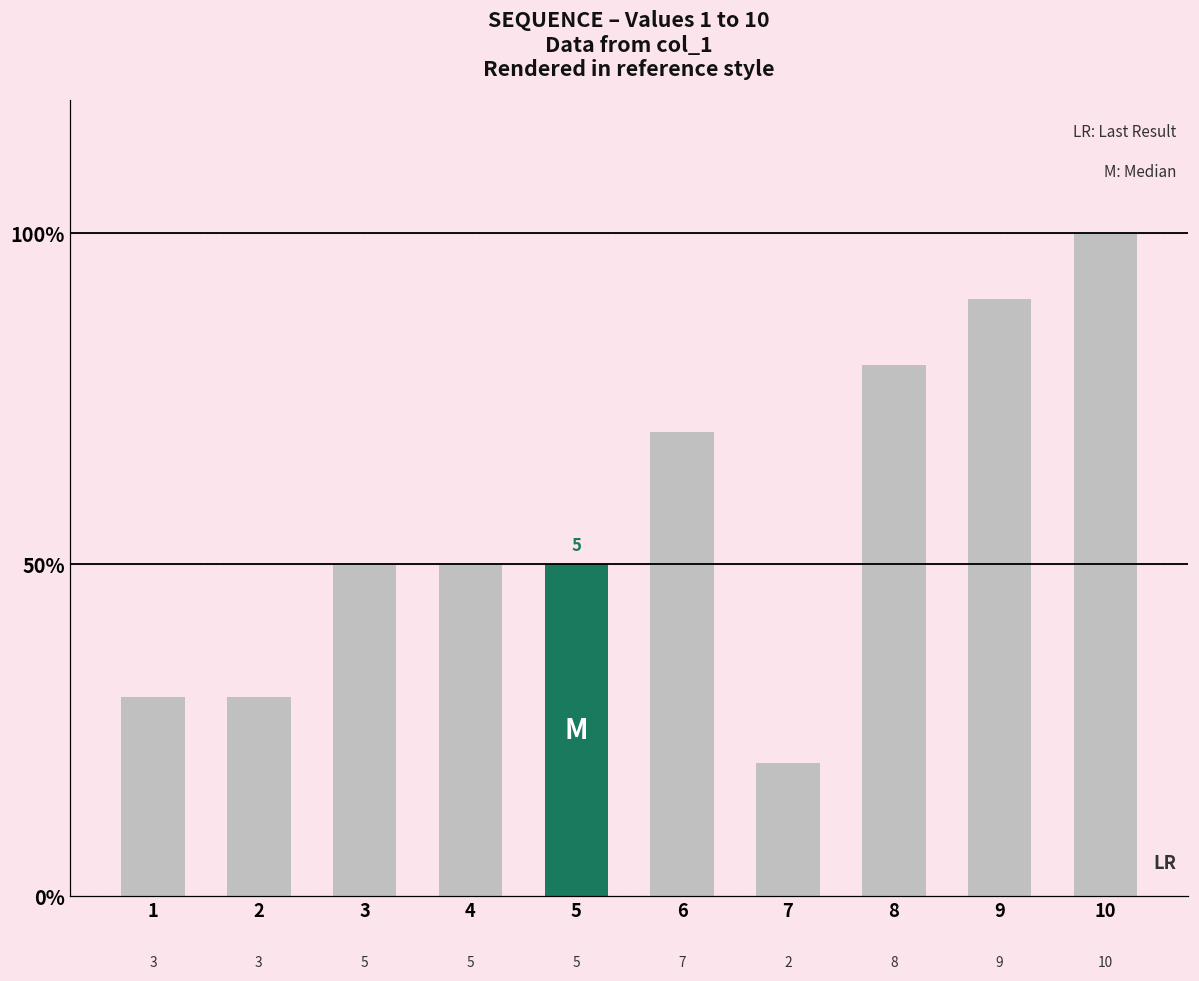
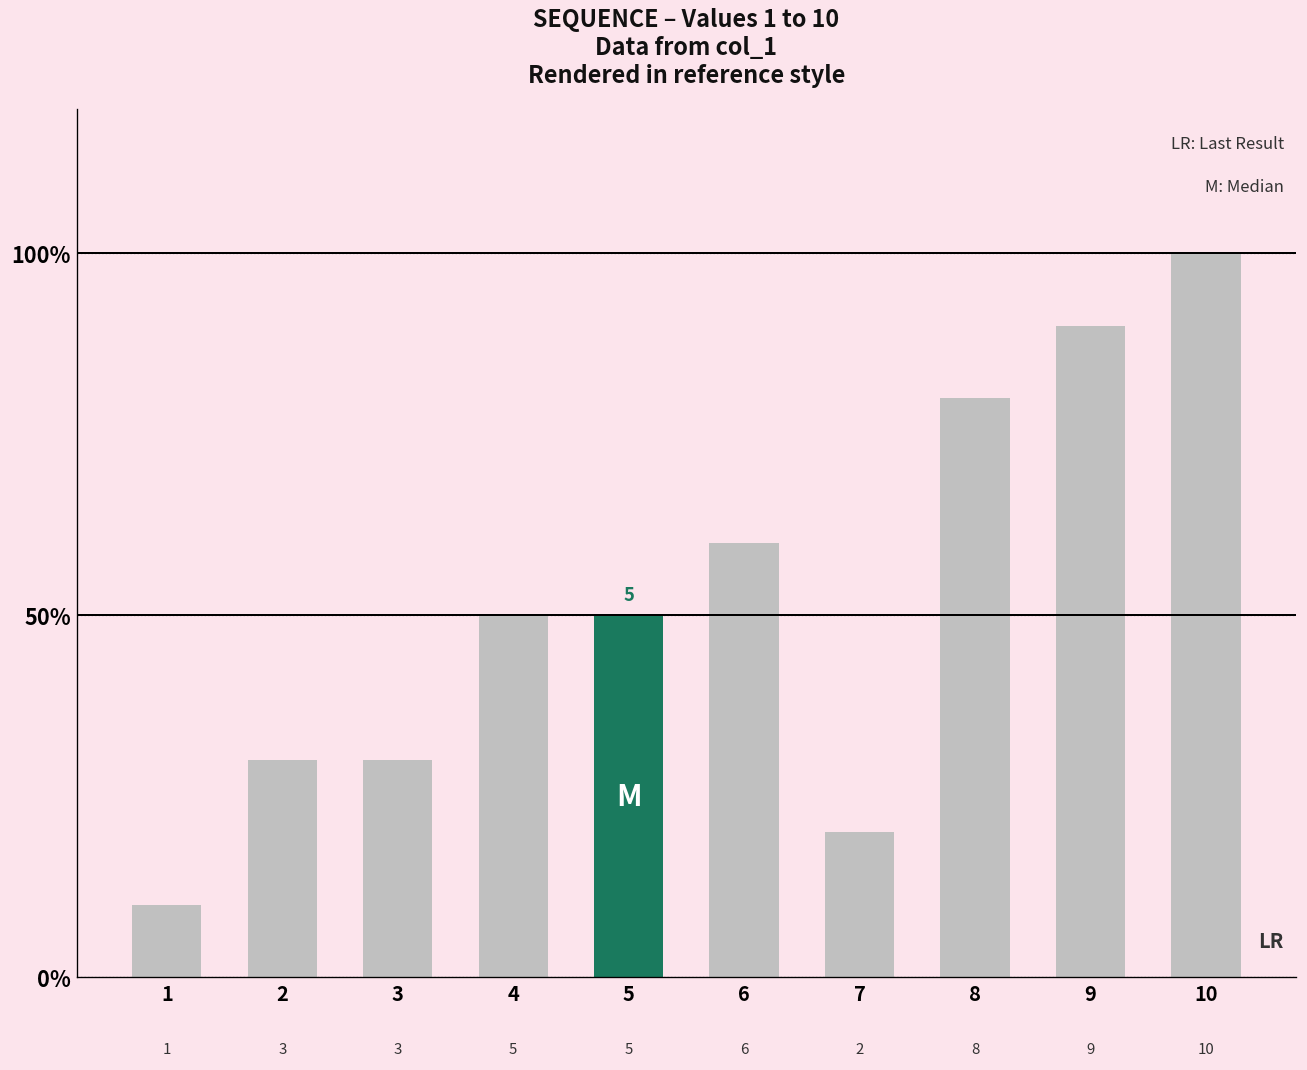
  {
-   "1": 3,
-   "3": 5,
+   "1": 1,
+   "3": 3,
    "5": 5,
-   "6": 7
+   "6": 6
  }
